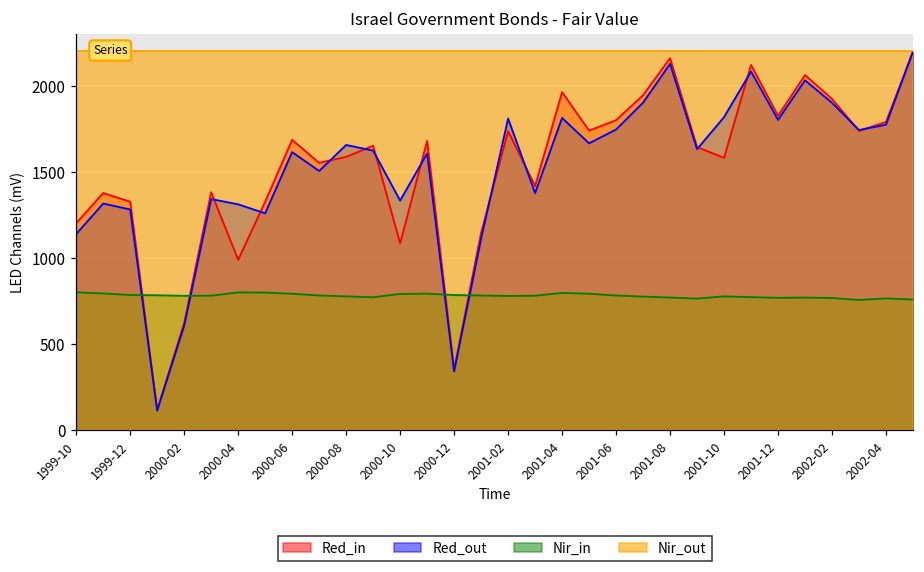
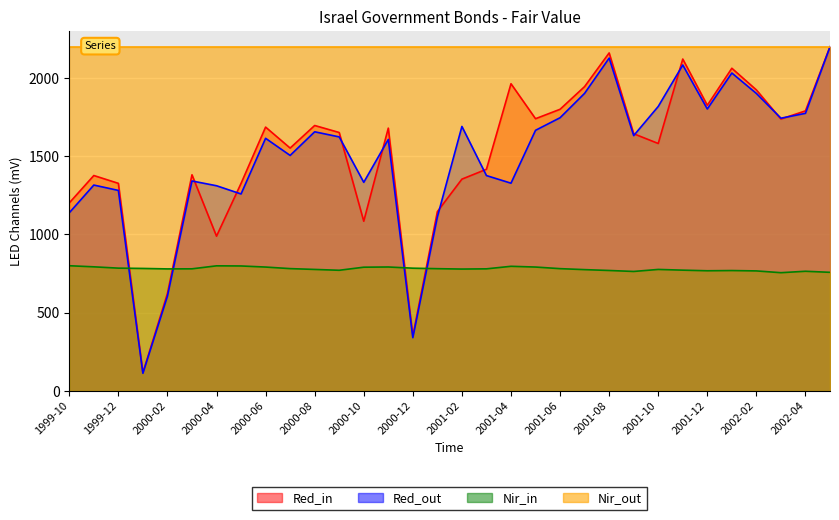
  {
    "Red_in": {
      "1999-10": 1200,
      "1999-12": 1330,
      "2000-02": 620,
      "2000-04": 990,
      "2000-06": 1690,
-     "2000-08": 1590,
+     "2000-08": 1700,
      "2000-10": 1080,
-     "2001-02": 1740,
+     "2001-02": 1350,
      "2001-04": 1960,
      "2001-06": 1800,
      "2001-08": 2160,
      "2001-10": 1580,
      "2001-12": 1830,
      "2002-02": 1920
    },
    "Red_out": {
      "1999-10": 1140,
      "1999-12": 1280,
      "2000-02": 610,
      "2000-04": 1310,
      "2000-06": 1610,
      "2000-08": 1660,
      "2000-10": 1330,
-     "2001-02": 1810,
-     "2001-04": 1810,
+     "2001-02": 1690,
+     "2001-04": 1330,
      "2001-06": 1750,
      "2001-08": 2130,
      "2001-10": 1820,
      "2001-12": 1800,
      "2002-02": 1900
    },
    "Nir_in": {
      "1999-10": 800,
      "1999-12": 780,
      "2000-02": 780,
      "2000-04": 800,
      "2000-06": 790,
      "2000-08": 780,
      "2000-10": 790,
      "2000-12": 780,
      "2001-02": 780,
      "2001-04": 800,
      "2001-06": 780,
      "2001-08": 770,
      "2001-10": 780,
      "2001-12": 770,
      "2002-02": 770,
      "2002-04": 760
    },
    "Nir_out": {
      "1999-10": 2200,
      "2000-02": 2200,
      "2000-04": 2200,
      "2000-06": 2200,
      "2000-08": 2200,
      "2000-10": 2200,
      "2000-12": 2200,
      "2001-02": 2200,
      "2001-04": 2200,
      "2001-06": 2200,
      "2001-08": 2200,
      "2001-10": 2200,
      "2001-12": 2200,
      "2002-02": 2200,
      "2002-04": 2200
    }
  }
